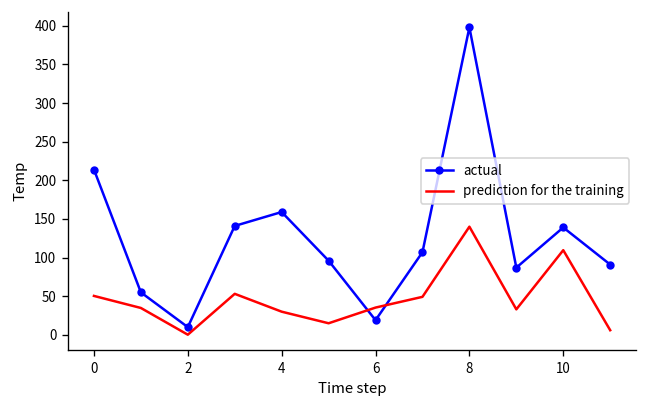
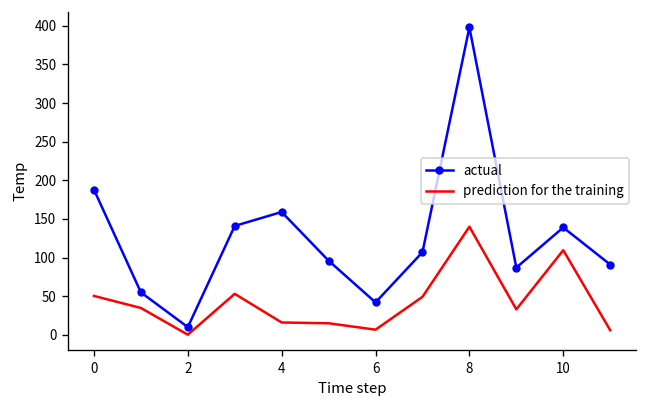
  {
    "actual": {
-     "0": 210,
+     "0": 190,
      "2": 10,
      "4": 160,
-     "6": 20,
+     "6": 40,
      "8": 400,
      "10": 140
    },
    "prediction for the training": {
      "0": 50,
      "2": 0,
-     "4": 30,
-     "6": 40,
+     "4": 20,
+     "6": 10,
      "8": 140,
      "10": 110
    }
  }
